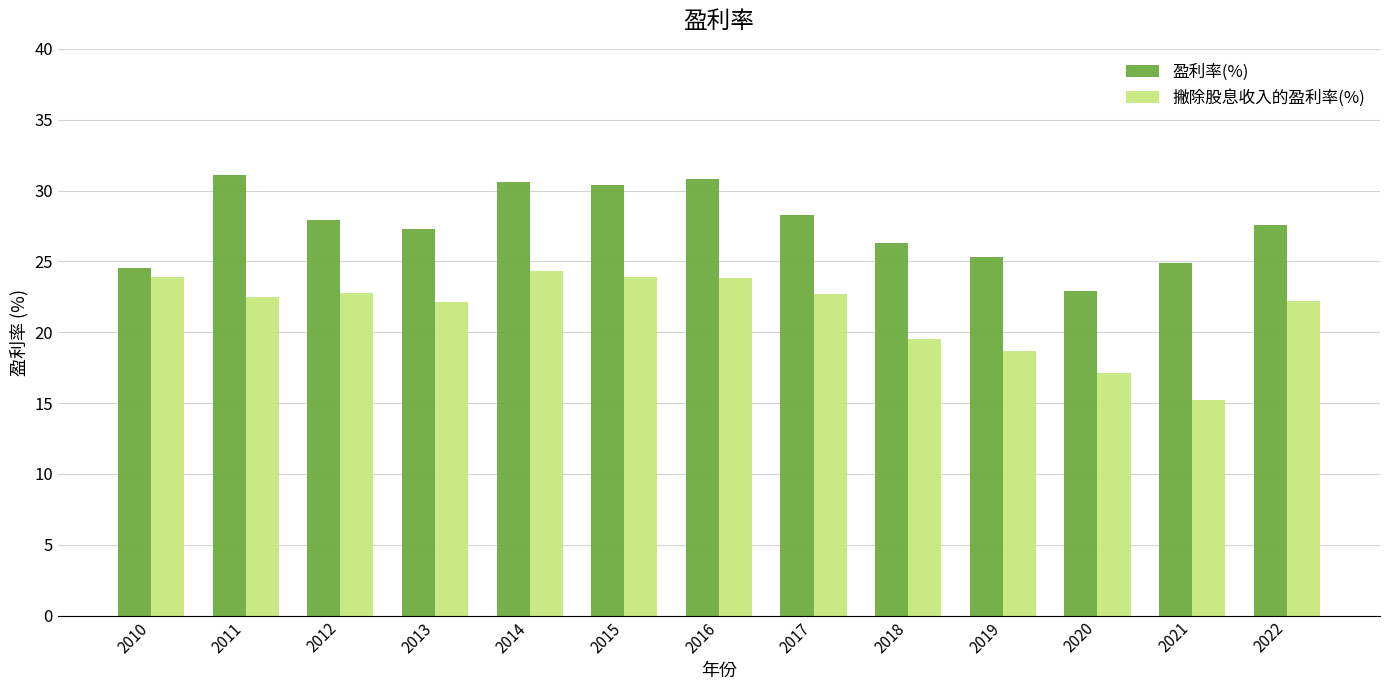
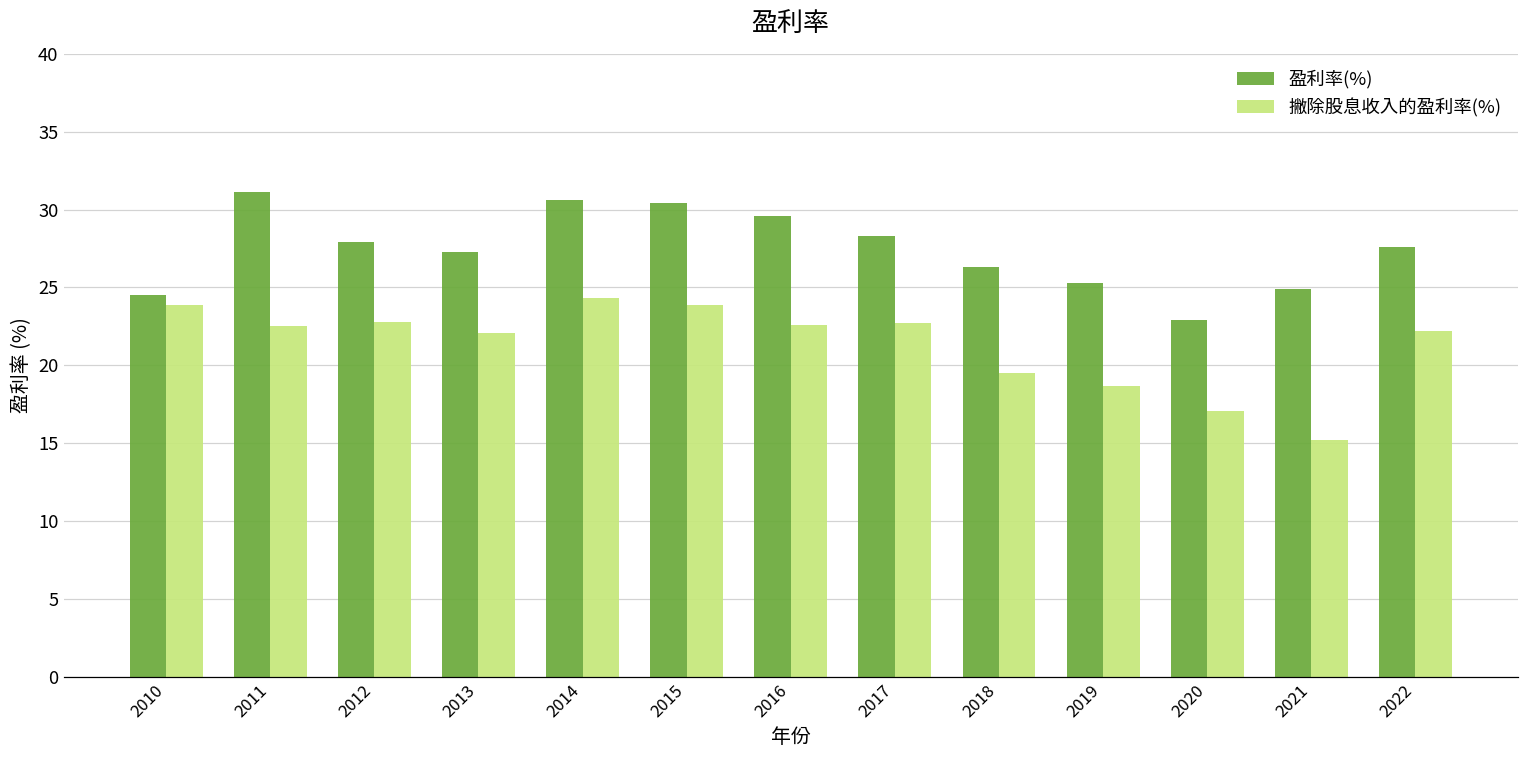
  {
    "盈利率(%)": {
      "2010": 24.5,
      "2011": 31.1,
      "2012": 27.9,
      "2013": 27.3,
      "2014": 30.6,
      "2015": 30.4,
-     "2016": 30.8,
+     "2016": 29.6,
      "2017": 28.3,
      "2018": 26.3,
      "2019": 25.3,
      "2020": 22.9,
      "2021": 24.9,
      "2022": 27.6
    },
    "撇除股息收入的盈利率(%)": {
      "2010": 23.9,
      "2011": 22.5,
      "2012": 22.8,
      "2013": 22.1,
      "2014": 24.3,
      "2015": 23.9,
-     "2016": 23.8,
+     "2016": 22.6,
      "2017": 22.7,
      "2018": 19.5,
      "2019": 18.7,
      "2020": 17.1,
      "2021": 15.2,
      "2022": 22.2
    }
  }
